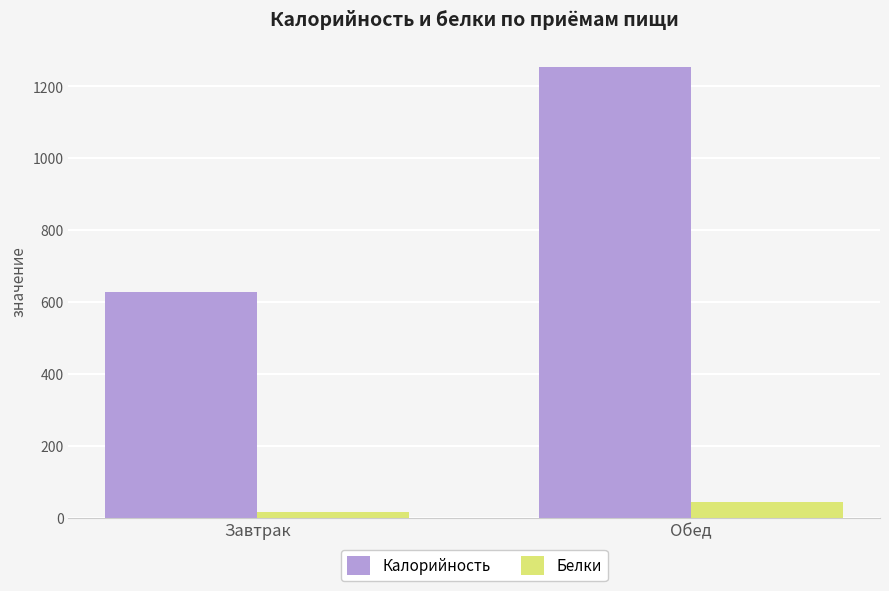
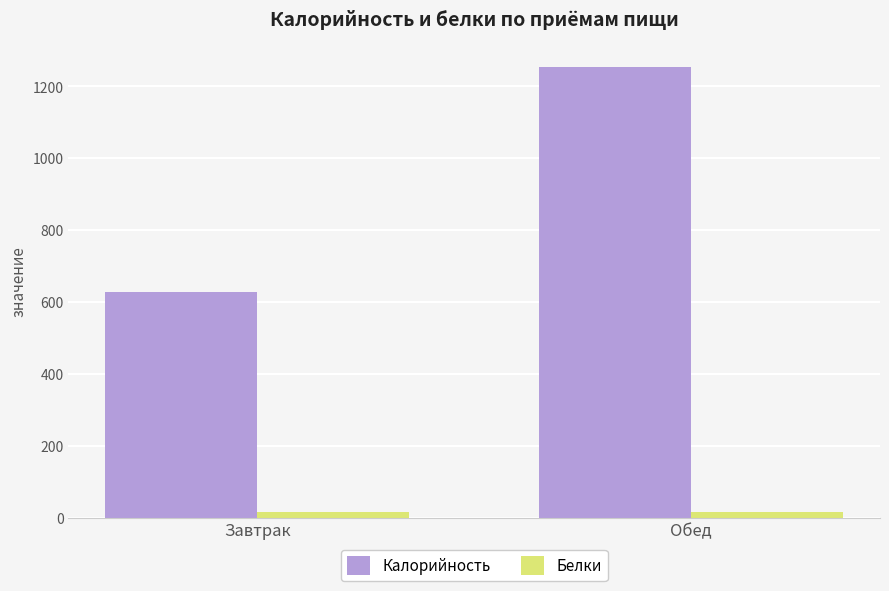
  {
    "Калорийность": {
      "Завтрак": 630,
      "Обед": 1250
    },
    "Белки": {
      "Завтрак": 20,
-     "Обед": 40
+     "Обед": 20
    }
  }
